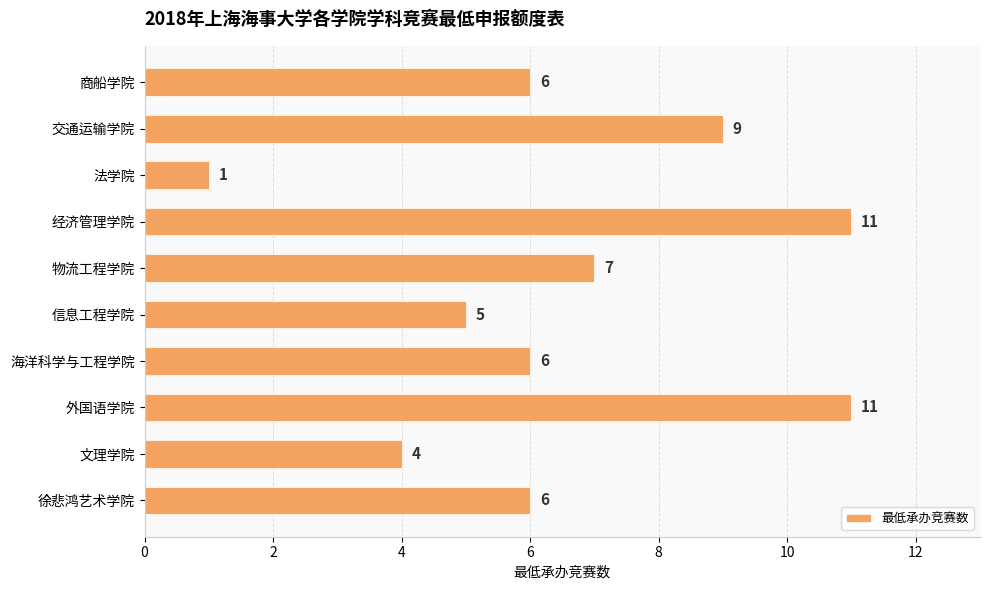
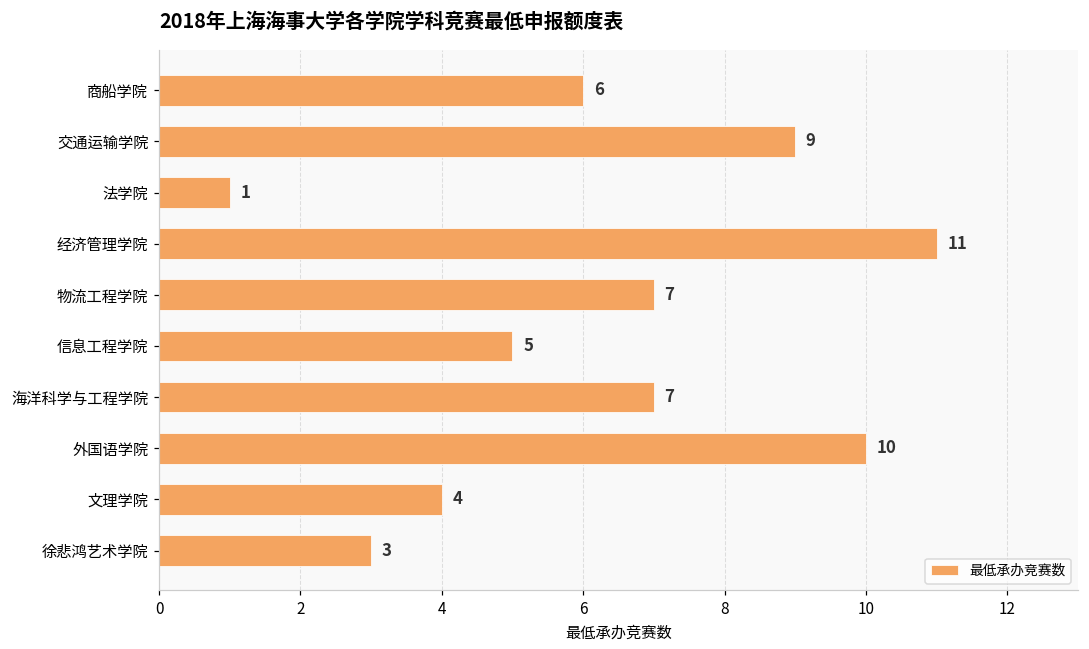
  {
    "商船学院": 6,
    "交通运输学院": 9,
    "法学院": 1,
    "经济管理学院": 11,
    "物流工程学院": 7,
    "信息工程学院": 5,
-   "海洋科学与工程学院": 6,
-   "外国语学院": 11,
+   "海洋科学与工程学院": 7,
+   "外国语学院": 10,
    "文理学院": 4,
-   "徐悲鸿艺术学院": 6
+   "徐悲鸿艺术学院": 3
  }
